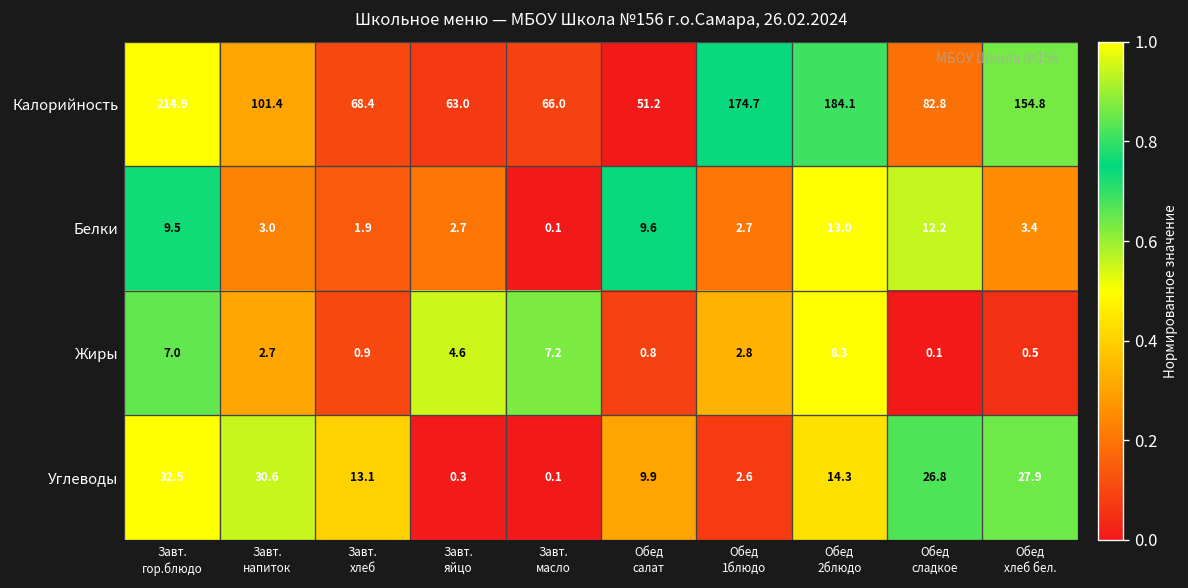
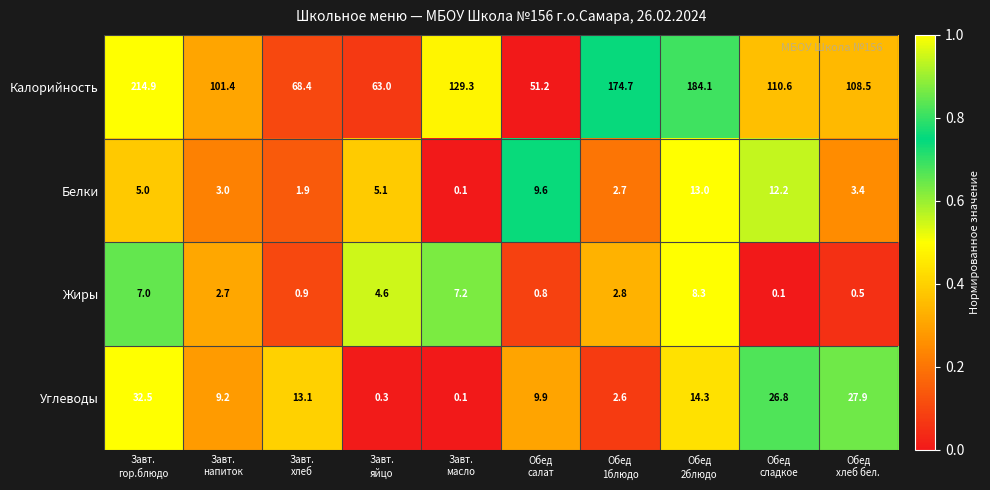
  {
    "Калорийность": {
      "Завт. гор.блюдо": 214.9,
      "Завт. напиток": 101.4,
      "Завт. хлеб": 68.4,
      "Завт. яйцо": 63.0,
-     "Завт. масло": 66.0,
+     "Завт. масло": 129.3,
      "Обед салат": 51.2,
      "Обед 1блюдо": 174.7,
      "Обед 2блюдо": 184.1,
-     "Обед сладкое": 82.8,
-     "Обед хлеб бел.": 154.8
+     "Обед сладкое": 110.6,
+     "Обед хлеб бел.": 108.5
    },
    "Белки": {
-     "Завт. гор.блюдо": 9.5,
+     "Завт. гор.блюдо": 5.0,
      "Завт. напиток": 3.0,
      "Завт. хлеб": 1.9,
-     "Завт. яйцо": 2.7,
+     "Завт. яйцо": 5.1,
      "Завт. масло": 0.1,
      "Обед салат": 9.6,
      "Обед 1блюдо": 2.7,
      "Обед 2блюдо": 13.0,
      "Обед сладкое": 12.2,
      "Обед хлеб бел.": 3.4
    },
    "Жиры": {
      "Завт. гор.блюдо": 7.0,
      "Завт. напиток": 2.7,
      "Завт. хлеб": 0.9,
      "Завт. яйцо": 4.6,
      "Завт. масло": 7.2,
      "Обед салат": 0.8,
      "Обед 1блюдо": 2.8,
      "Обед 2блюдо": 8.3,
      "Обед сладкое": 0.1,
      "Обед хлеб бел.": 0.5
    },
    "Углеводы": {
      "Завт. гор.блюдо": 32.5,
-     "Завт. напиток": 30.6,
+     "Завт. напиток": 9.2,
      "Завт. хлеб": 13.1,
      "Завт. яйцо": 0.3,
      "Завт. масло": 0.1,
      "Обед салат": 9.9,
      "Обед 1блюдо": 2.6,
      "Обед 2блюдо": 14.3,
      "Обед сладкое": 26.8,
      "Обед хлеб бел.": 27.9
    }
  }
